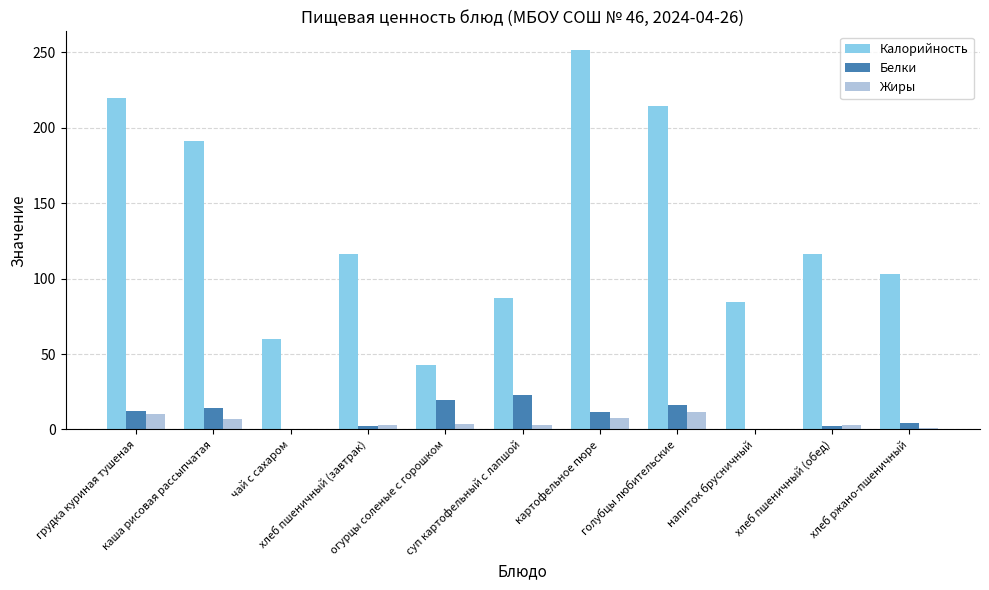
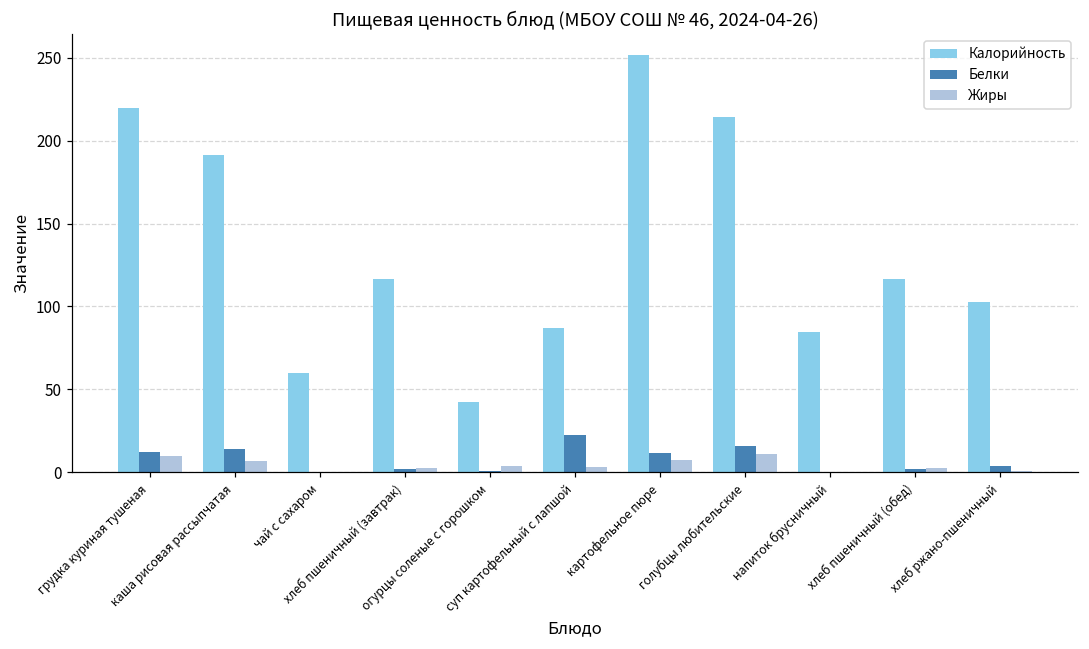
  {
    "Белки": {
      "грудка куриная тушеная": 12,
      "каша рисовая рассыпчатая": 14,
      "хлеб пшеничный (завтрак)": 2,
-     "огурцы соленые с горошком": 20,
+     "огурцы соленые с горошком": 1,
      "суп картофельный с лапшой": 23,
      "картофельное пюре": 12,
      "голубцы любительские": 16,
      "напиток брусничный": 0,
      "хлеб пшеничный (обед)": 2,
      "хлеб ржано-пшеничный": 4
    }
  }
